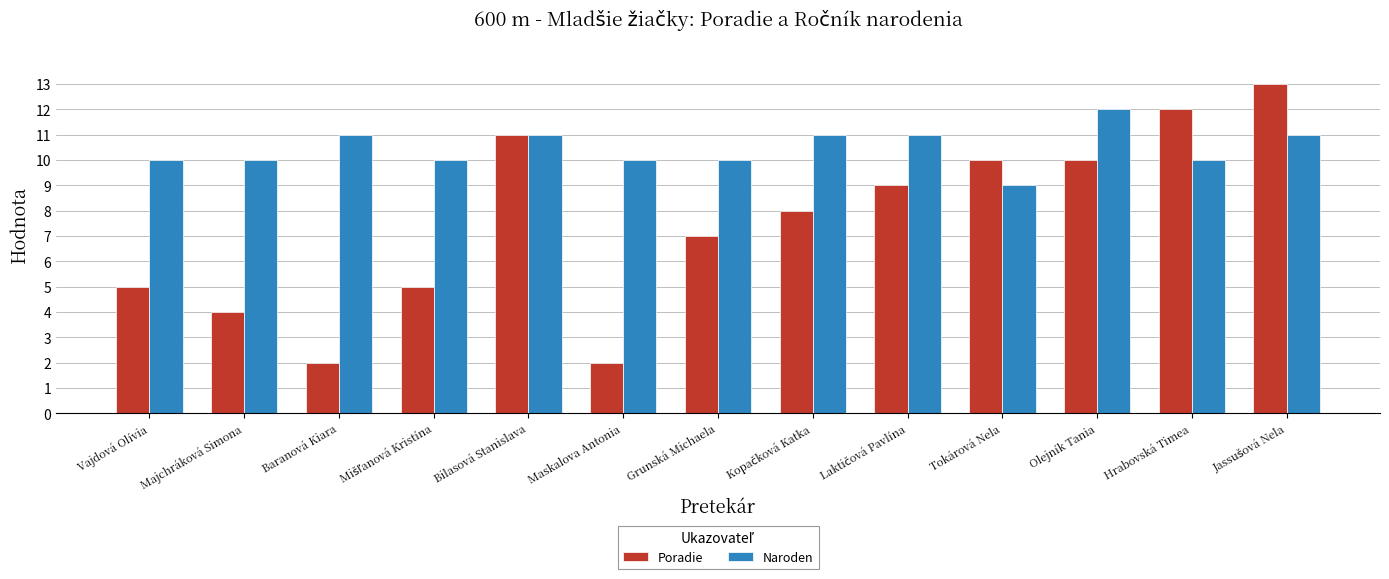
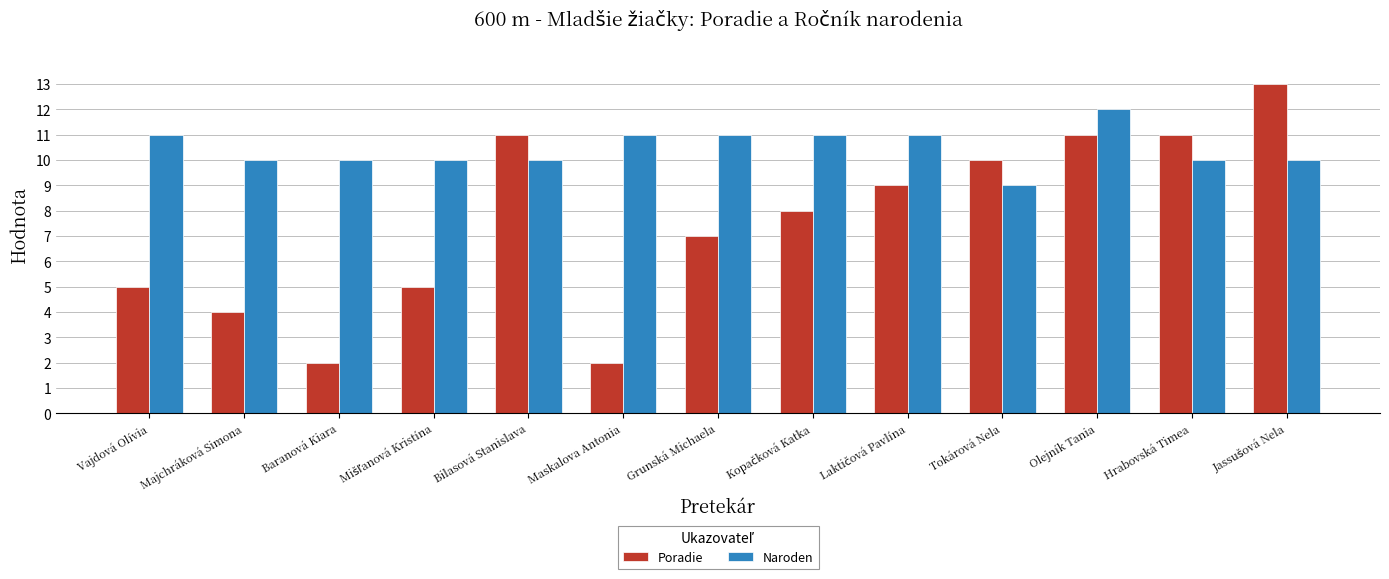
  {
    "Poradie": {
      "Vajdová Olívia": 5,
      "Majchráková Simona": 4,
      "Baranová Kiara": 2,
      "Mišľanová Kristína": 5,
      "Bilasová Stanislava": 11,
      "Maskalova Antonia": 2,
      "Grunská Michaela": 7,
      "Kopačková Katka": 8,
      "Laktičová Pavlína": 9,
      "Tokárová Nela": 10,
-     "Olejník Tania": 10,
-     "Hrabovská Timea": 12,
+     "Olejník Tania": 11,
+     "Hrabovská Timea": 11,
      "Jassušová Nela": 13
    },
    "Naroden": {
-     "Vajdová Olívia": 10,
+     "Vajdová Olívia": 11,
      "Majchráková Simona": 10,
-     "Baranová Kiara": 11,
+     "Baranová Kiara": 10,
      "Mišľanová Kristína": 10,
-     "Bilasová Stanislava": 11,
-     "Maskalova Antonia": 10,
-     "Grunská Michaela": 10,
+     "Bilasová Stanislava": 10,
+     "Maskalova Antonia": 11,
+     "Grunská Michaela": 11,
      "Kopačková Katka": 11,
      "Laktičová Pavlína": 11,
      "Tokárová Nela": 9,
      "Olejník Tania": 12,
      "Hrabovská Timea": 10,
-     "Jassušová Nela": 11
+     "Jassušová Nela": 10
    }
  }
